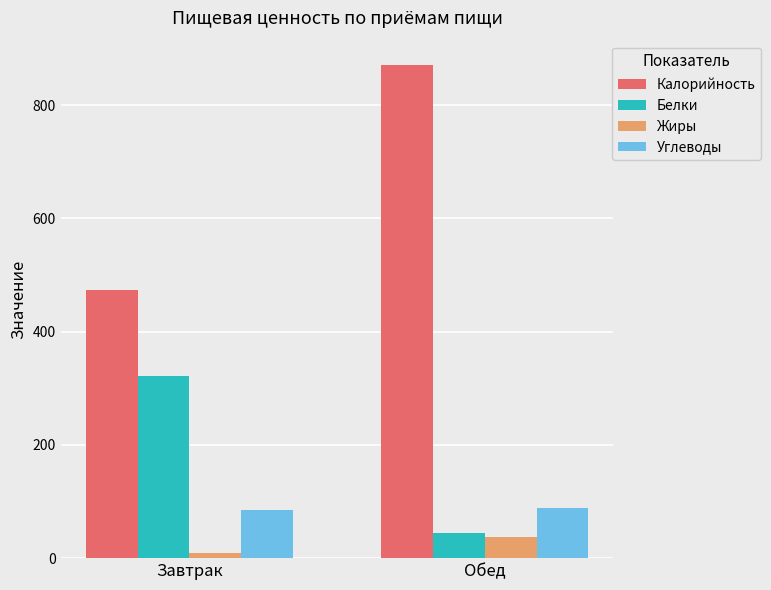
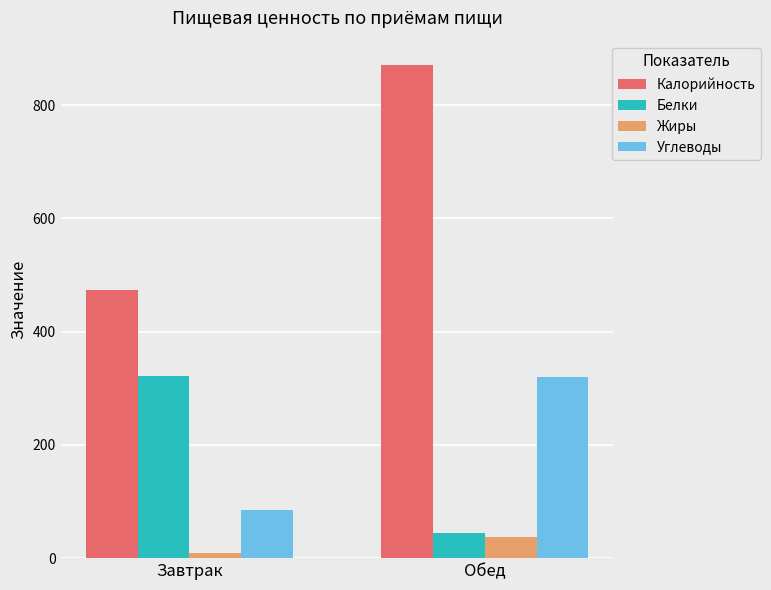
  {
    "Белки": {
      "Завтрак": 320,
      "Обед": 40
    },
    "Углеводы": {
      "Завтрак": 90,
-     "Обед": 90
+     "Обед": 320
    }
  }
